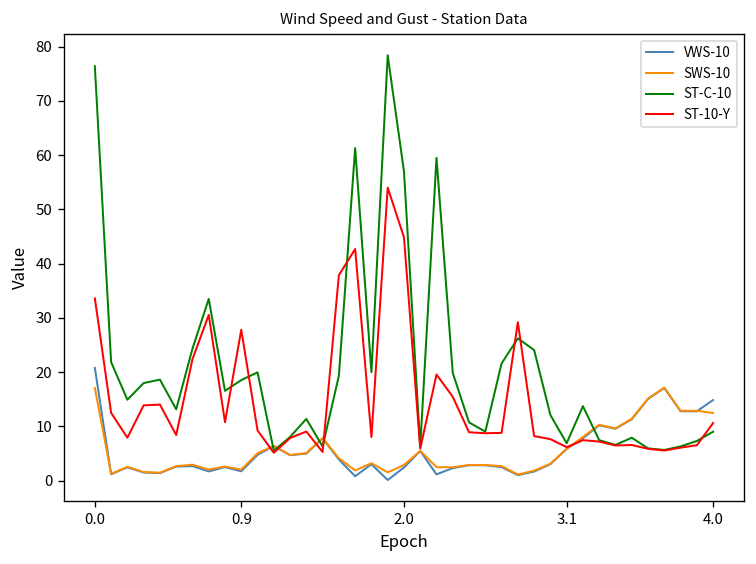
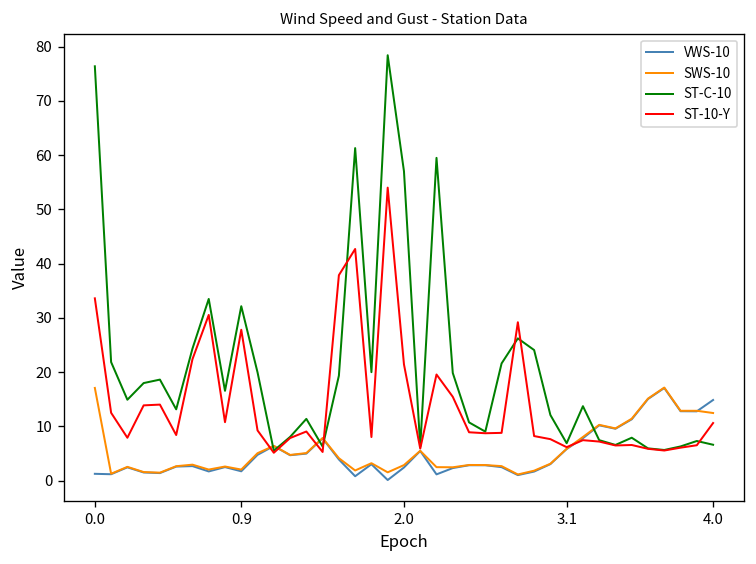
  {
    "VWS-10": {
-     "0.0": 21,
+     "0.0": 1,
      "4.0": 15
    },
    "SWS-10": {
      "0.0": 17,
      "4.0": 12
    },
    "ST-C-10": {
      "0.0": 76,
-     "0.9": 19,
+     "0.9": 32,
      "2.0": 57,
      "3.1": 7,
-     "4.0": 9
+     "4.0": 7
    },
    "ST-10-Y": {
      "0.0": 34,
      "0.9": 28,
-     "2.0": 45,
+     "2.0": 21,
      "4.0": 11
    }
  }
